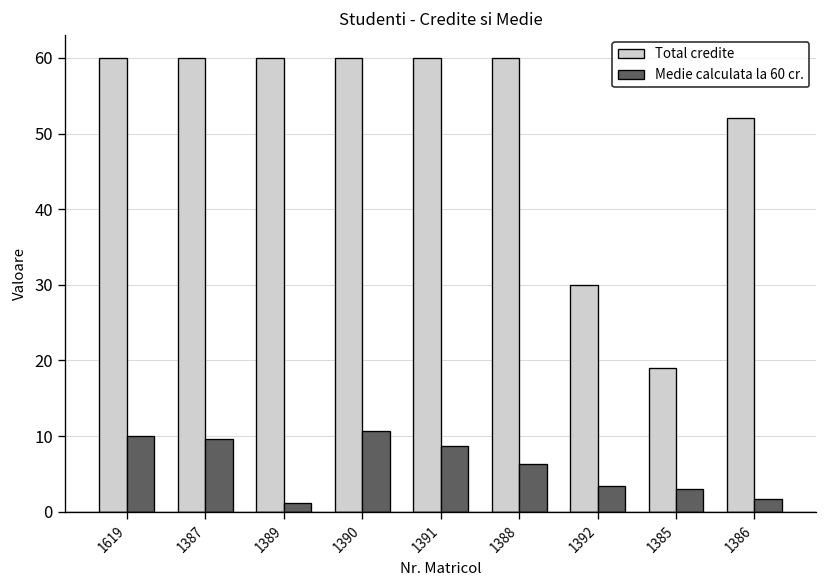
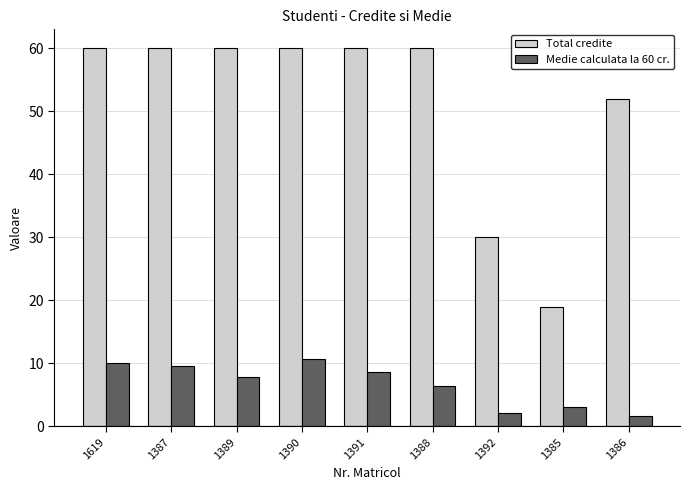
  {
    "Total credite": {
      "1619": 60,
      "1387": 60,
      "1389": 60,
      "1390": 60,
      "1391": 60,
      "1388": 60,
      "1392": 30,
      "1385": 19,
      "1386": 52
    },
    "Medie calculata la 60 cr.": {
      "1619": 10,
      "1387": 10,
-     "1389": 1,
+     "1389": 8,
      "1390": 11,
      "1391": 9,
      "1388": 6,
-     "1392": 3,
+     "1392": 2,
      "1385": 3,
      "1386": 2
    }
  }
